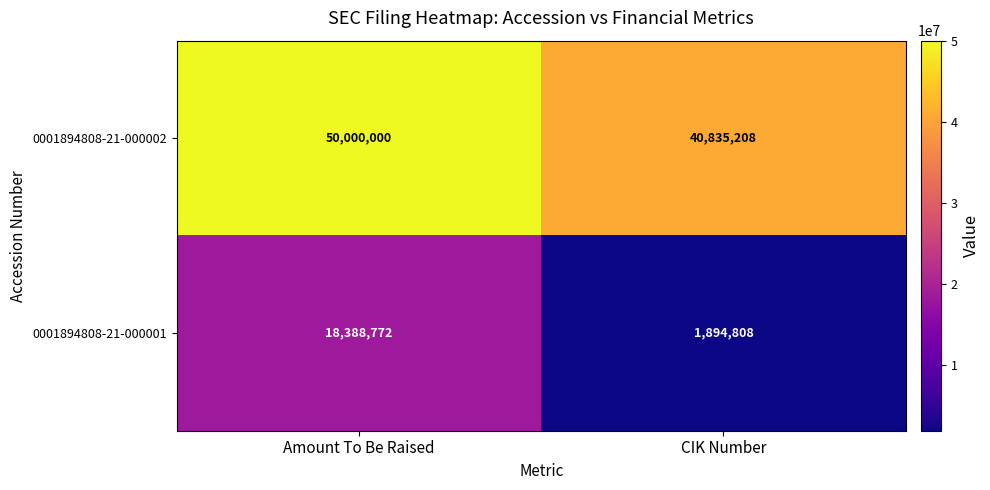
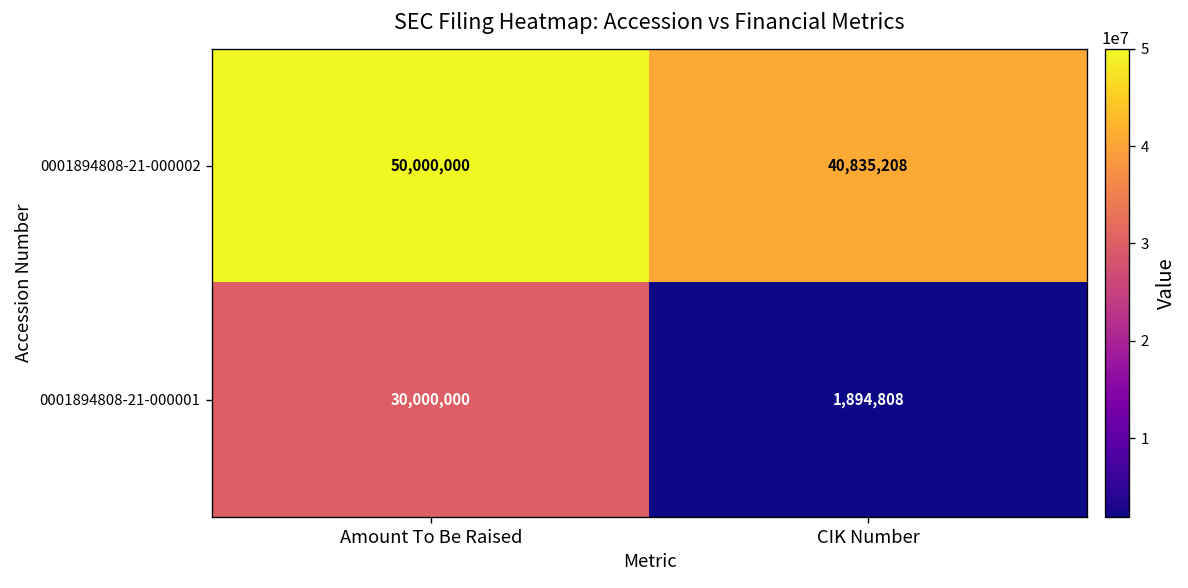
  {
    "0001894808-21-000002": {
      "Amount To Be Raised": "50,000,000",
      "CIK Number": "40,835,208"
    },
    "0001894808-21-000001": {
-     "Amount To Be Raised": "18,388,772",
+     "Amount To Be Raised": "30,000,000",
      "CIK Number": "1,894,808"
    }
  }
